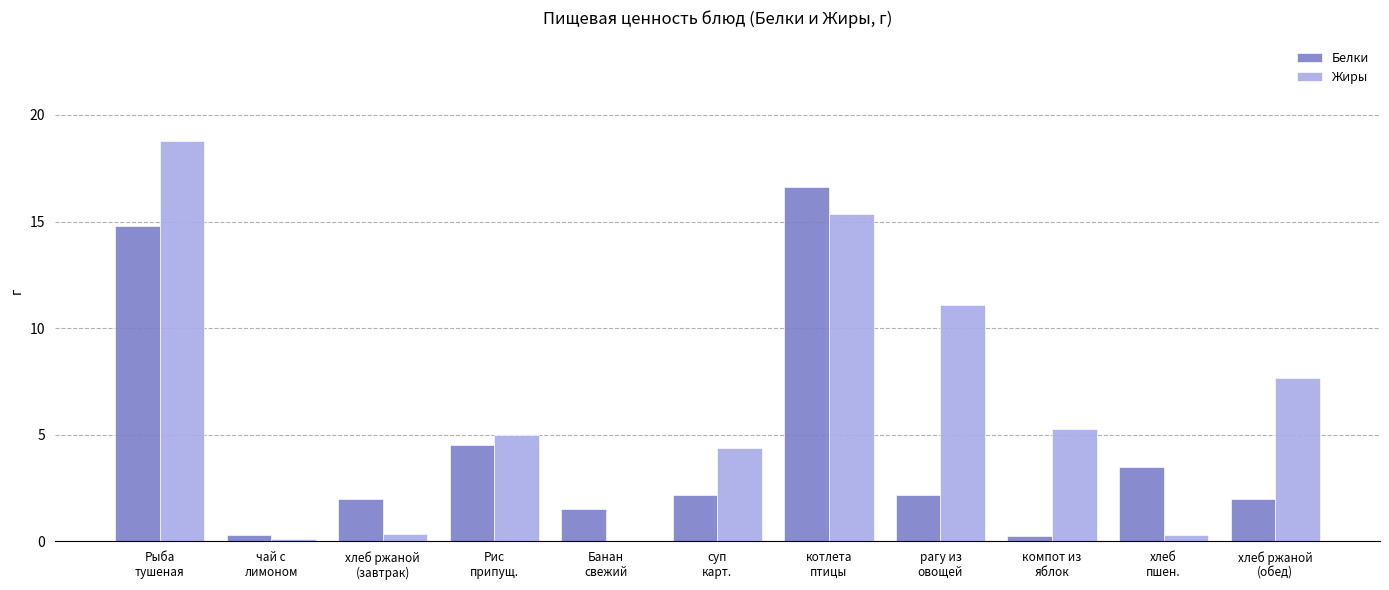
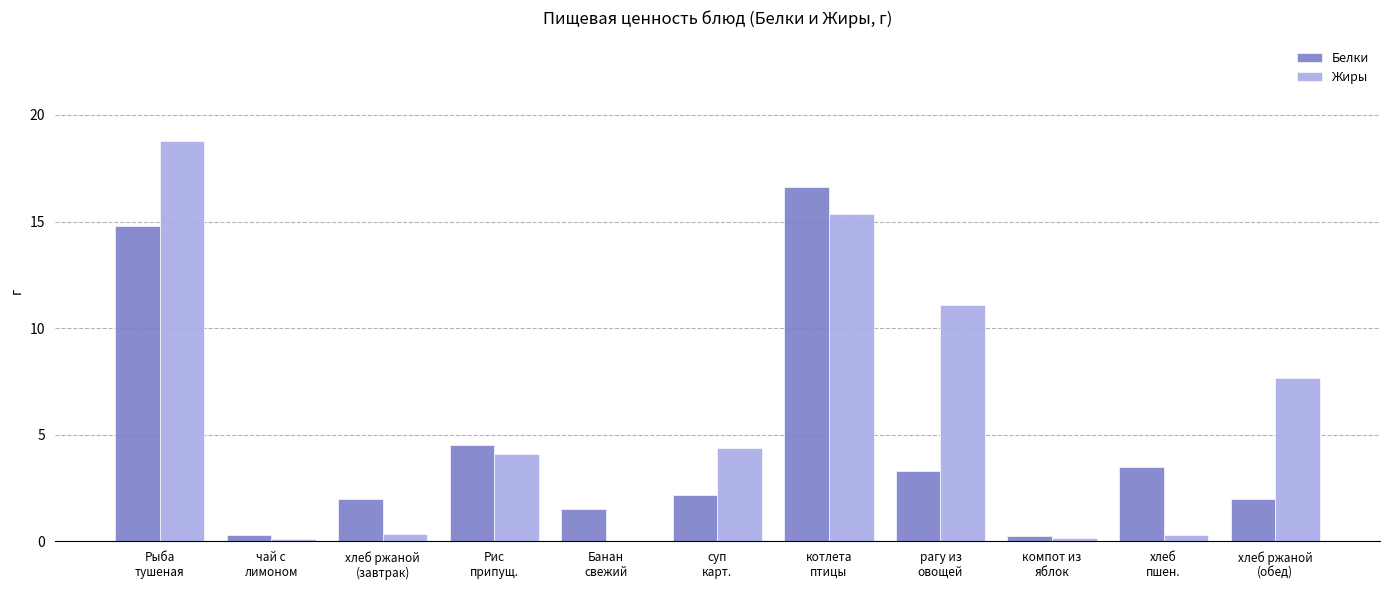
  {
    "Белки": {
      "Рыба тушеная": 14.8,
      "чай с лимоном": 0.3,
      "хлеб ржаной (завтрак)": 2.0,
      "Рис припущ.": 4.5,
      "Банан свежий": 1.5,
      "суп карт.": 2.2,
      "котлета птицы": 16.6,
-     "рагу из овощей": 2.2,
+     "рагу из овощей": 3.3,
      "компот из яблок": 0.2,
      "хлеб пшен.": 3.5,
      "хлеб ржаной (обед)": 2.0
    },
    "Жиры": {
      "Рыба тушеная": 18.8,
      "хлеб ржаной (завтрак)": 0.4,
-     "Рис припущ.": 5.0,
+     "Рис припущ.": 4.1,
      "Банан свежий": 0.0,
      "суп карт.": 4.4,
      "котлета птицы": 15.3,
      "рагу из овощей": 11.1,
-     "компот из яблок": 5.3,
+     "компот из яблок": 0.1,
      "хлеб пшен.": 0.3,
      "хлеб ржаной (обед)": 7.6
    }
  }
